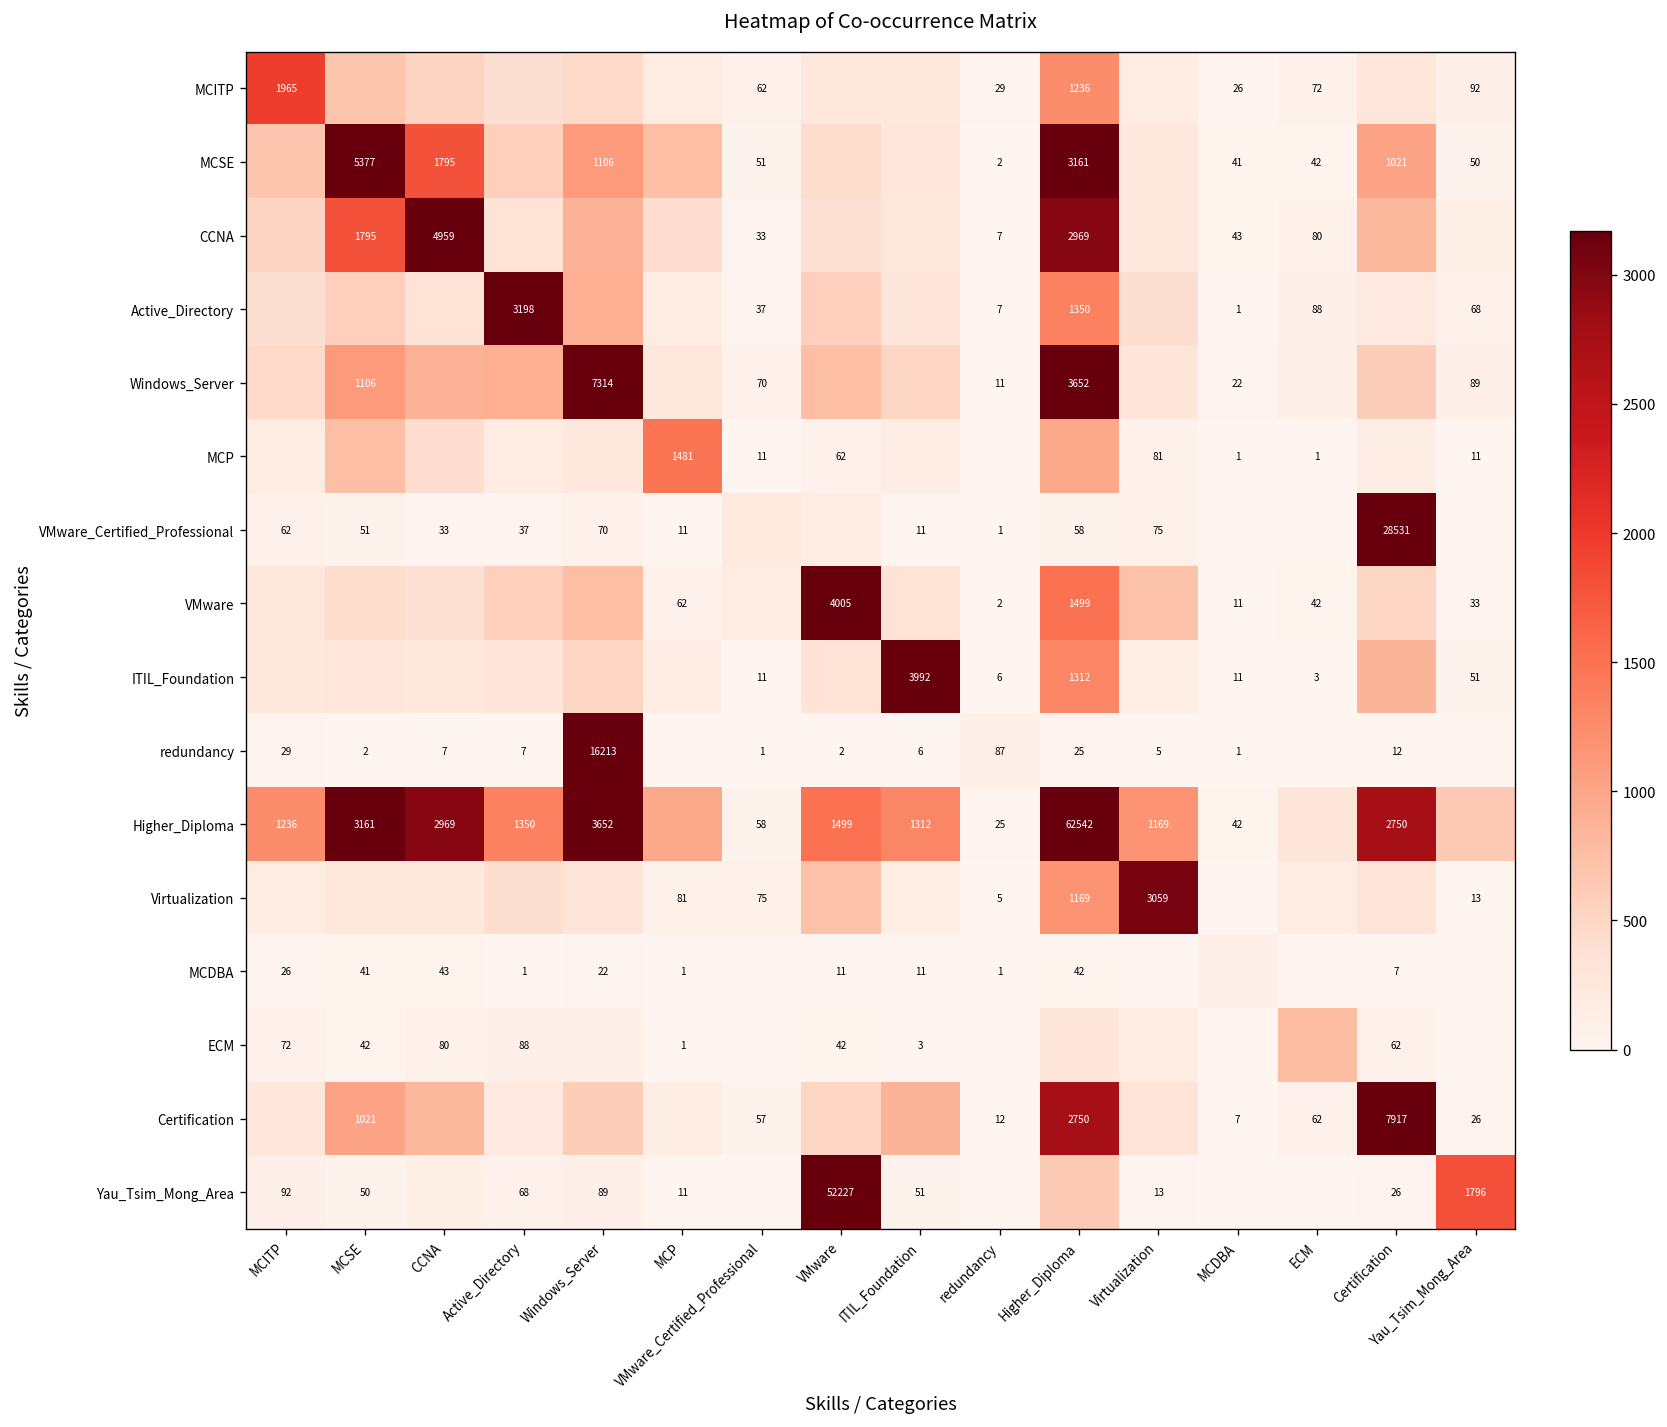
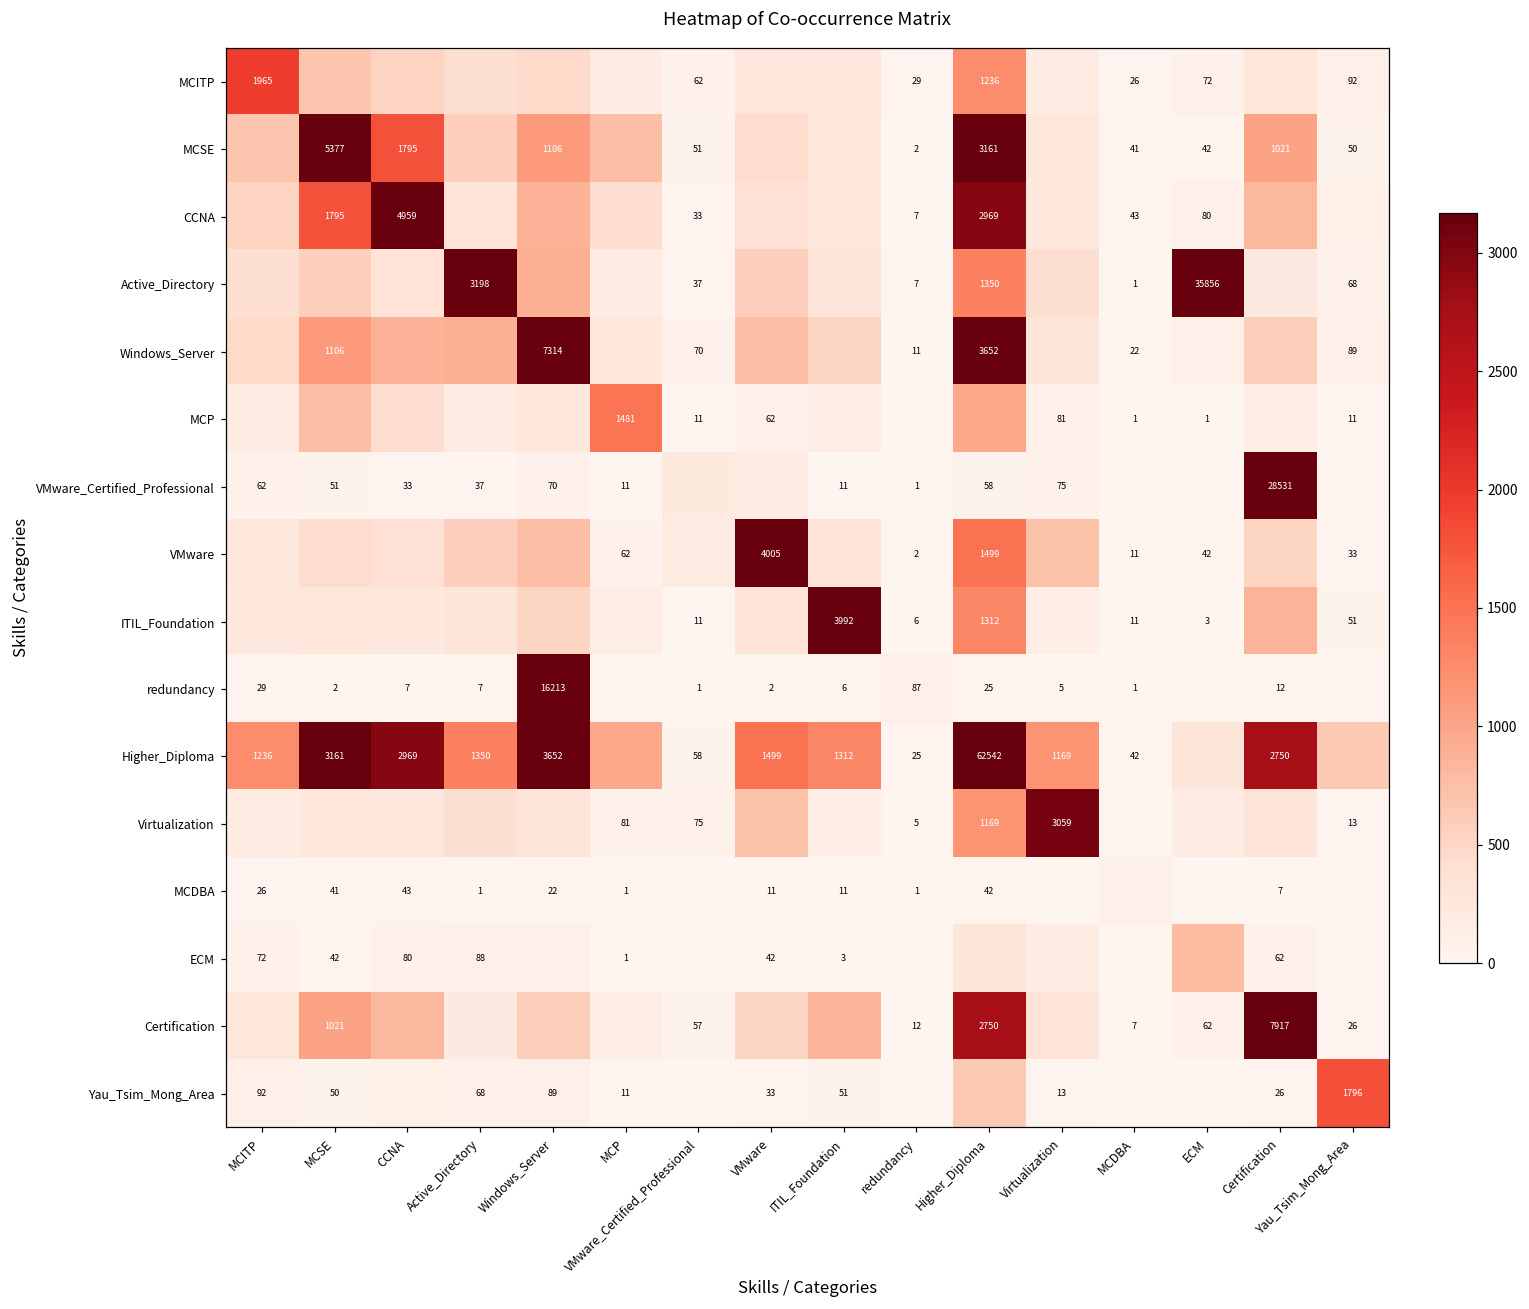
  {
    "MCITP": {
      "MCITP": 1965,
      "VMware_Certified_Professional": 62,
      "redundancy": 29,
      "Higher_Diploma": 1236,
      "MCDBA": 26,
      "ECM": 72,
      "Yau_Tsim_Mong_Area": 92
    },
    "MCSE": {
      "MCSE": 5377,
      "CCNA": 1795,
      "Windows_Server": 1106,
      "VMware_Certified_Professional": 51,
      "redundancy": 2,
      "Higher_Diploma": 3161,
      "MCDBA": 41,
      "ECM": 42,
      "Certification": 1021,
      "Yau_Tsim_Mong_Area": 50
    },
    "CCNA": {
      "MCSE": 1795,
      "CCNA": 4959,
      "VMware_Certified_Professional": 33,
      "redundancy": 7,
      "Higher_Diploma": 2969,
      "MCDBA": 43,
      "ECM": 80
    },
    "Active_Directory": {
      "Active_Directory": 3198,
      "VMware_Certified_Professional": 37,
      "redundancy": 7,
      "Higher_Diploma": 1350,
      "MCDBA": 1,
-     "ECM": 88,
+     "ECM": 35856,
      "Yau_Tsim_Mong_Area": 68
    },
    "Windows_Server": {
      "MCSE": 1106,
      "Windows_Server": 7314,
      "VMware_Certified_Professional": 70,
      "redundancy": 11,
      "Higher_Diploma": 3652,
      "MCDBA": 22,
      "Yau_Tsim_Mong_Area": 89
    },
    "MCP": {
      "MCP": 1481,
      "VMware_Certified_Professional": 11,
      "VMware": 62,
      "Virtualization": 81,
      "MCDBA": 1,
      "ECM": 1,
      "Yau_Tsim_Mong_Area": 11
    },
    "VMware_Certified_Professional": {
      "MCITP": 62,
      "MCSE": 51,
      "CCNA": 33,
      "Active_Directory": 37,
      "Windows_Server": 70,
      "MCP": 11,
      "ITIL_Foundation": 11,
      "redundancy": 1,
      "Higher_Diploma": 58,
      "Virtualization": 75,
      "Certification": 28531
    },
    "VMware": {
      "MCP": 62,
      "VMware": 4005,
      "redundancy": 2,
      "Higher_Diploma": 1499,
      "MCDBA": 11,
      "ECM": 42,
      "Yau_Tsim_Mong_Area": 33
    },
    "ITIL_Foundation": {
      "VMware_Certified_Professional": 11,
      "ITIL_Foundation": 3992,
      "redundancy": 6,
      "Higher_Diploma": 1312,
      "MCDBA": 11,
      "ECM": 3,
      "Yau_Tsim_Mong_Area": 51
    },
    "redundancy": {
      "MCITP": 29,
      "MCSE": 2,
      "CCNA": 7,
      "Active_Directory": 7,
      "Windows_Server": 16213,
      "VMware_Certified_Professional": 1,
      "VMware": 2,
      "ITIL_Foundation": 6,
      "redundancy": 87,
      "Higher_Diploma": 25,
      "Virtualization": 5,
      "MCDBA": 1,
      "Certification": 12
    },
    "Higher_Diploma": {
      "MCITP": 1236,
      "MCSE": 3161,
      "CCNA": 2969,
      "Active_Directory": 1350,
      "Windows_Server": 3652,
      "VMware_Certified_Professional": 58,
      "VMware": 1499,
      "ITIL_Foundation": 1312,
      "redundancy": 25,
      "Higher_Diploma": 62542,
      "Virtualization": 1169,
      "MCDBA": 42,
      "Certification": 2750
    },
    "Virtualization": {
      "MCP": 81,
      "VMware_Certified_Professional": 75,
      "redundancy": 5,
      "Higher_Diploma": 1169,
      "Virtualization": 3059,
      "Yau_Tsim_Mong_Area": 13
    },
    "MCDBA": {
      "MCITP": 26,
      "MCSE": 41,
      "CCNA": 43,
      "Active_Directory": 1,
      "Windows_Server": 22,
      "MCP": 1,
      "VMware": 11,
      "ITIL_Foundation": 11,
      "redundancy": 1,
      "Higher_Diploma": 42,
      "Certification": 7
    },
    "ECM": {
      "MCITP": 72,
      "MCSE": 42,
      "CCNA": 80,
      "Active_Directory": 88,
      "MCP": 1,
      "VMware": 42,
      "ITIL_Foundation": 3,
      "Certification": 62
    },
    "Certification": {
      "MCSE": 1021,
      "VMware_Certified_Professional": 57,
      "redundancy": 12,
      "Higher_Diploma": 2750,
      "MCDBA": 7,
      "ECM": 62,
      "Certification": 7917,
      "Yau_Tsim_Mong_Area": 26
    },
    "Yau_Tsim_Mong_Area": {
      "MCITP": 92,
      "MCSE": 50,
      "Active_Directory": 68,
      "Windows_Server": 89,
      "MCP": 11,
-     "VMware": 52227,
+     "VMware": 33,
      "ITIL_Foundation": 51,
      "Virtualization": 13,
      "Certification": 26,
      "Yau_Tsim_Mong_Area": 1796
    }
  }
